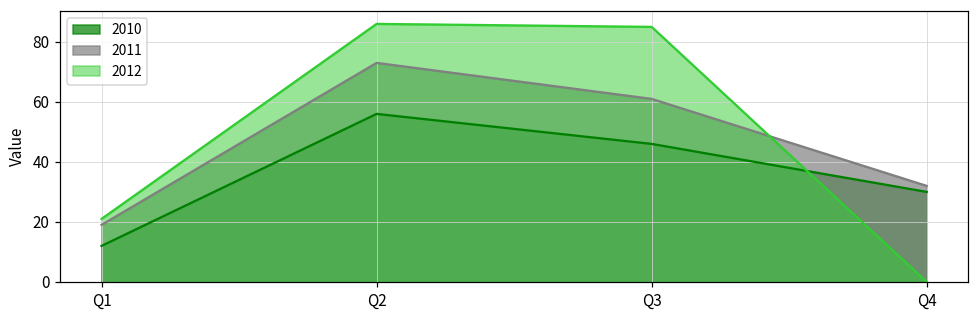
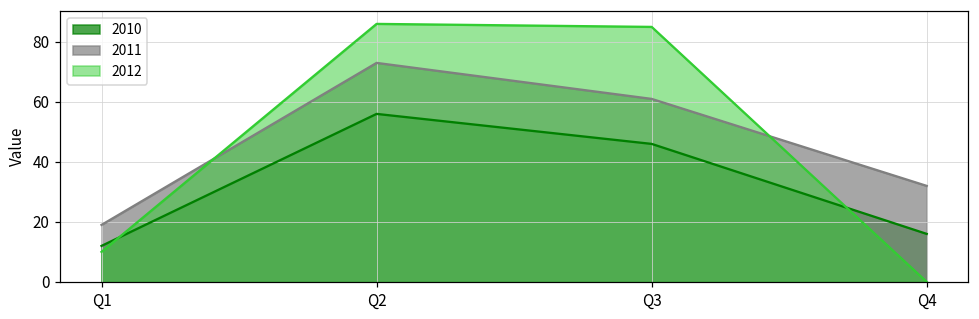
  {
    "2010": {
      "Q1": 12,
      "Q2": 56,
      "Q3": 46,
-     "Q4": 30
+     "Q4": 16
    },
    "2011": {
      "Q1": 19,
      "Q2": 73,
      "Q3": 61,
      "Q4": 32
    },
    "2012": {
-     "Q1": 21,
+     "Q1": 10,
      "Q2": 86,
      "Q3": 85,
      "Q4": 0
    }
  }
